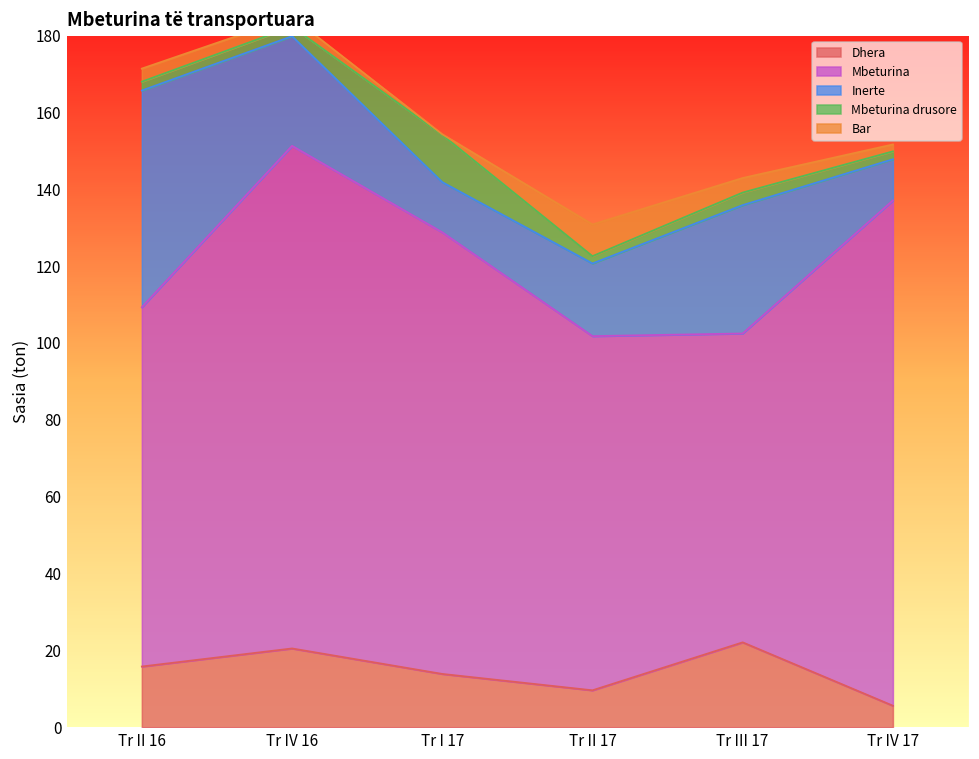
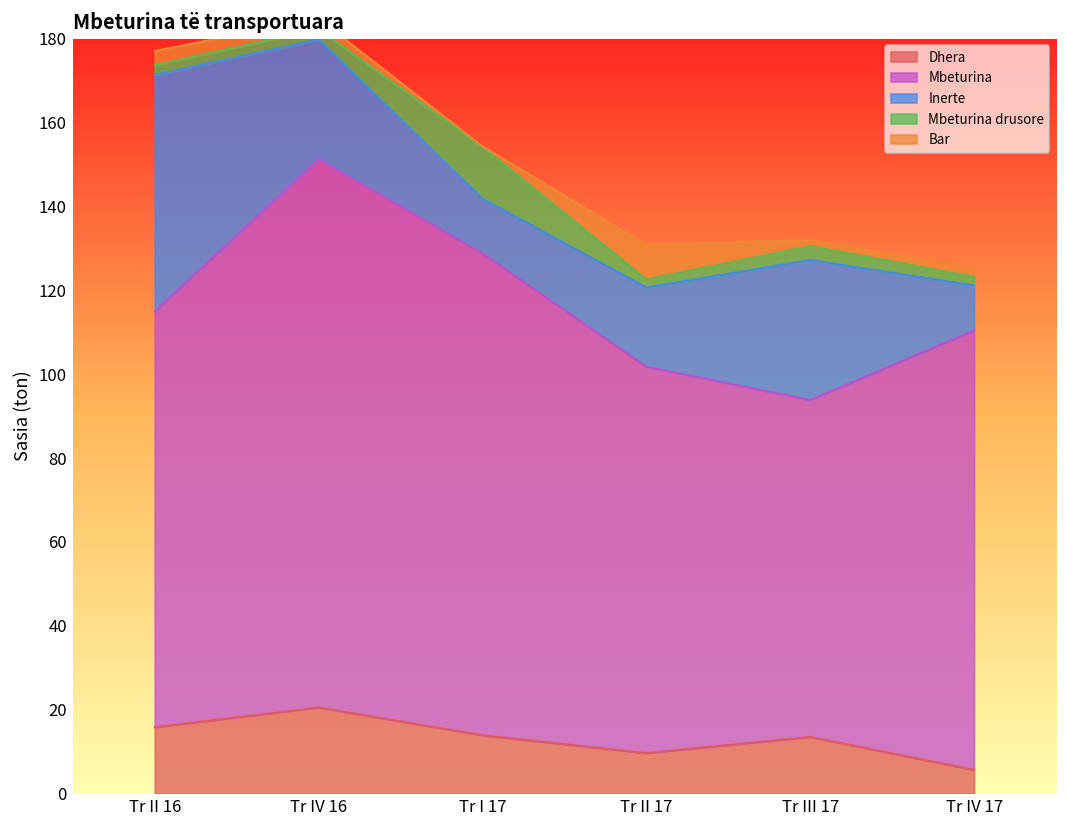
  {
    "Dhera": {
      "Tr II 16": 16,
      "Tr IV 16": 21,
      "Tr I 17": 14,
      "Tr II 17": 10,
-     "Tr III 17": 22,
+     "Tr III 17": 13,
      "Tr IV 17": 6
    },
    "Mbeturina": {
-     "Tr II 16": 94,
+     "Tr II 16": 99,
      "Tr IV 16": 131,
      "Tr I 17": 115,
      "Tr II 17": 92,
      "Tr III 17": 80,
-     "Tr IV 17": 131
+     "Tr IV 17": 105
    },
    "Inerte": {
      "Tr II 16": 56,
      "Tr IV 16": 29,
      "Tr I 17": 13,
      "Tr II 17": 19,
      "Tr III 17": 33,
      "Tr IV 17": 11
    },
    "Mbeturina drusore": {
      "Tr II 16": 2,
      "Tr II 17": 2,
      "Tr III 17": 3,
      "Tr IV 17": 2
    },
    "Bar": {
      "Tr II 16": 3,
      "Tr II 17": 8,
-     "Tr III 17": 4,
+     "Tr III 17": 1,
      "Tr IV 17": 2
    }
  }
